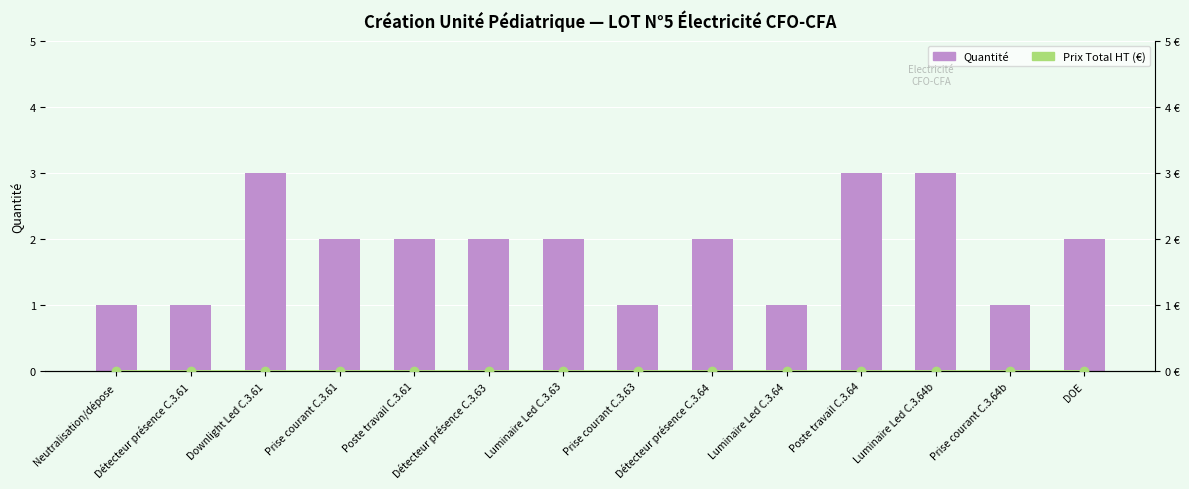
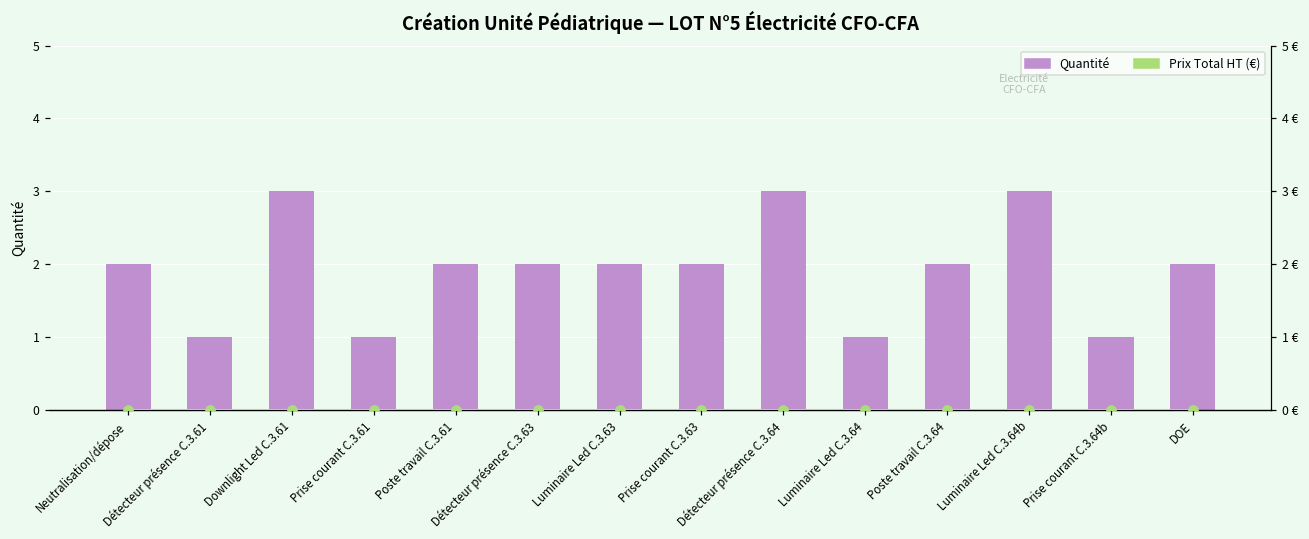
  {
    "Quantité": {
-     "Neutralisation/dépose": "1",
+     "Neutralisation/dépose": "2",
      "Détecteur présence C.3.61": "1",
      "Downlight Led C.3.61": "3",
-     "Prise courant C.3.61": "2",
+     "Prise courant C.3.61": "1",
      "Poste travail C.3.61": "2",
      "Détecteur présence C.3.63": "2",
      "Luminaire Led C.3.63": "2",
-     "Prise courant C.3.63": "1",
-     "Détecteur présence C.3.64": "2",
+     "Prise courant C.3.63": "2",
+     "Détecteur présence C.3.64": "3",
      "Luminaire Led C.3.64": "1",
-     "Poste travail C.3.64": "3",
+     "Poste travail C.3.64": "2",
      "Luminaire Led C.3.64b": "3",
      "Prise courant C.3.64b": "1",
      "DOE": "2"
    },
    "Prix Total HT (€)": {
      "Neutralisation/dépose": "0.0 €",
      "Détecteur présence C.3.61": "0.0 €",
      "Downlight Led C.3.61": "0.0 €",
      "Prise courant C.3.61": "0.0 €",
      "Poste travail C.3.61": "0.0 €",
      "Détecteur présence C.3.63": "0.0 €",
      "Luminaire Led C.3.63": "0.0 €",
      "Prise courant C.3.63": "0.0 €",
      "Détecteur présence C.3.64": "0.0 €",
      "Luminaire Led C.3.64": "0.0 €",
      "Poste travail C.3.64": "0.0 €",
      "Luminaire Led C.3.64b": "0.0 €",
      "Prise courant C.3.64b": "0.0 €",
      "DOE": "0.0 €"
    }
  }
